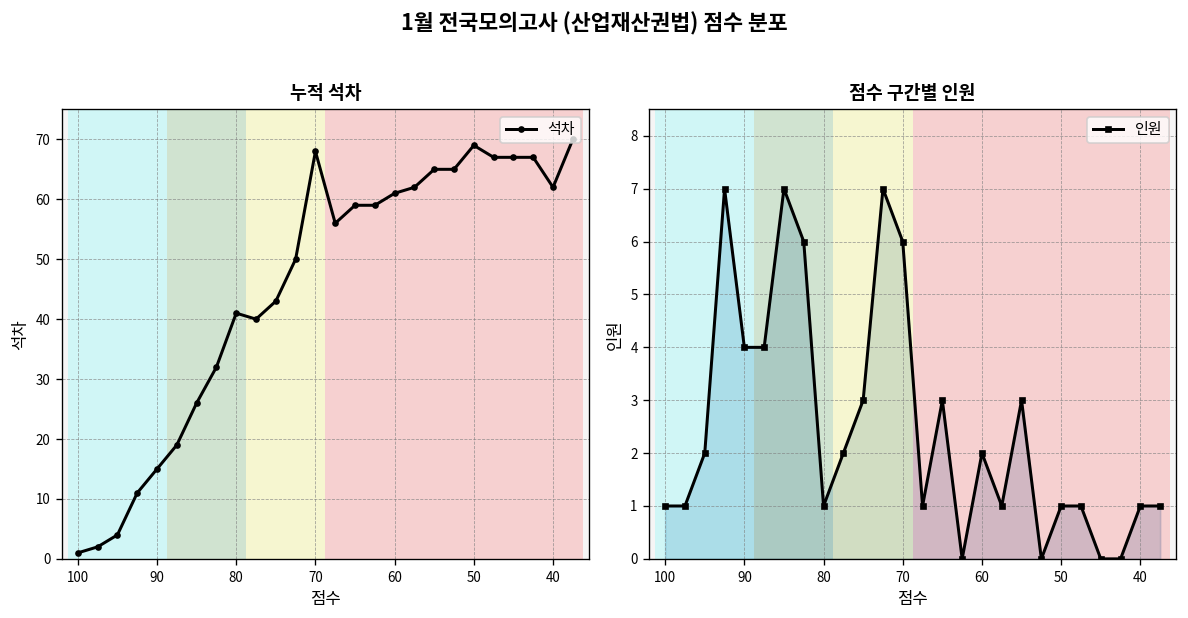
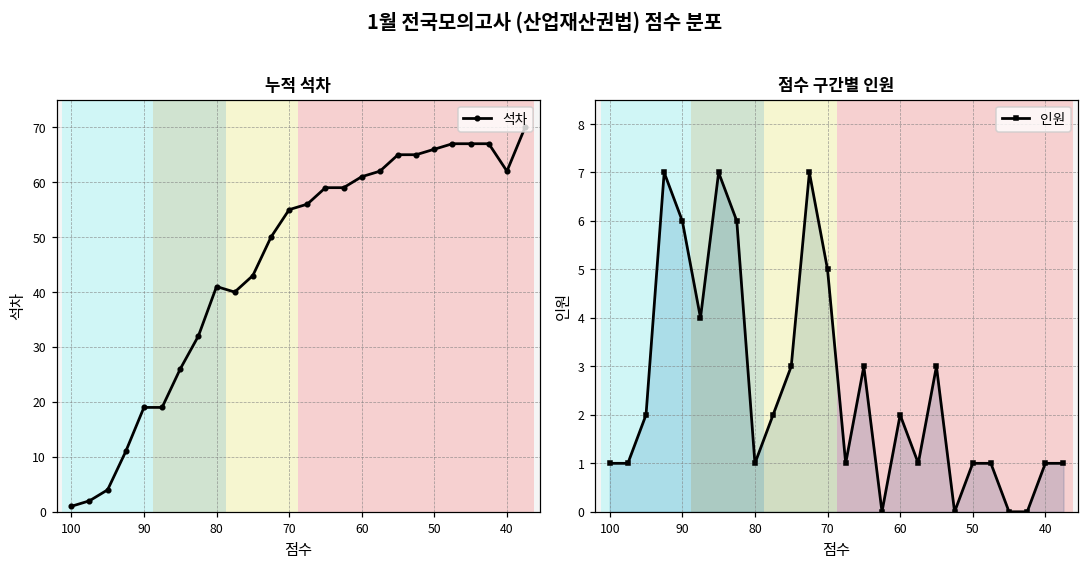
  {
    "누적 석차": {
      "100": 1,
-     "90": 15,
+     "90": 19,
      "80": 41,
-     "70": 68,
+     "70": 55,
      "60": 61,
-     "50": 69,
+     "50": 66,
      "40": 62
    },
    "점수 구간별 인원": {
      "100": 1,
-     "90": 4,
+     "90": 6,
      "80": 1,
-     "70": 6,
+     "70": 5,
      "60": 2,
      "50": 1,
      "40": 1
    }
  }
